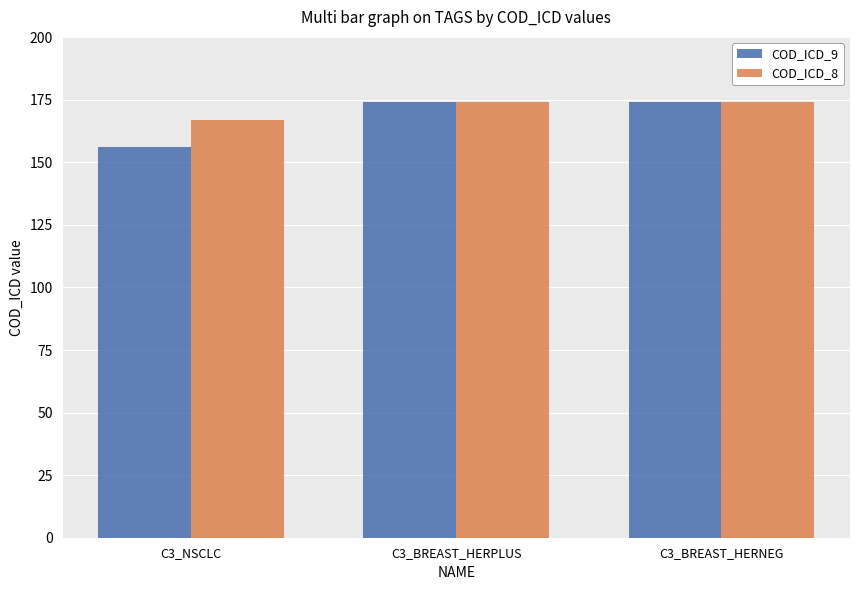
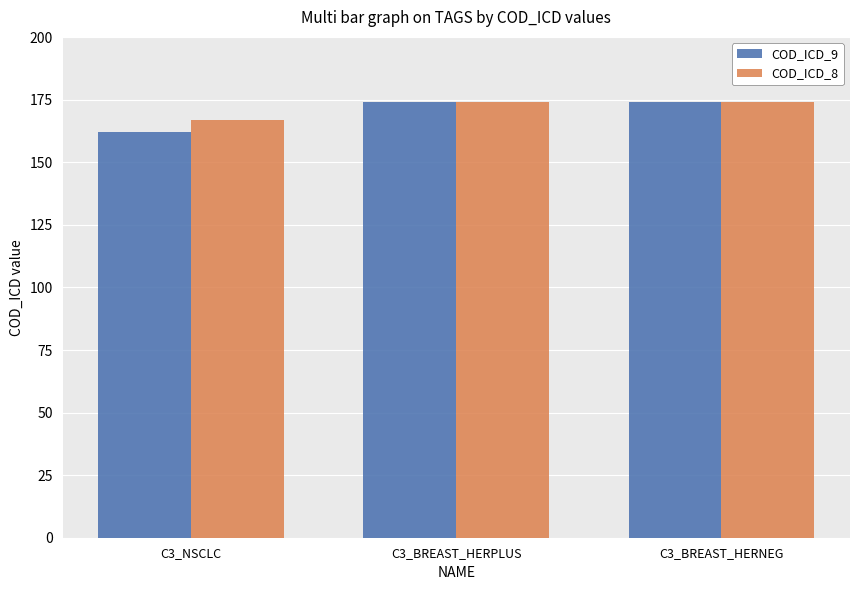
  {
    "COD_ICD_9": {
-     "C3_NSCLC": 156,
+     "C3_NSCLC": 162,
      "C3_BREAST_HERPLUS": 174,
      "C3_BREAST_HERNEG": 174
    },
    "COD_ICD_8": {
      "C3_NSCLC": 167,
      "C3_BREAST_HERPLUS": 174,
      "C3_BREAST_HERNEG": 174
    }
  }
